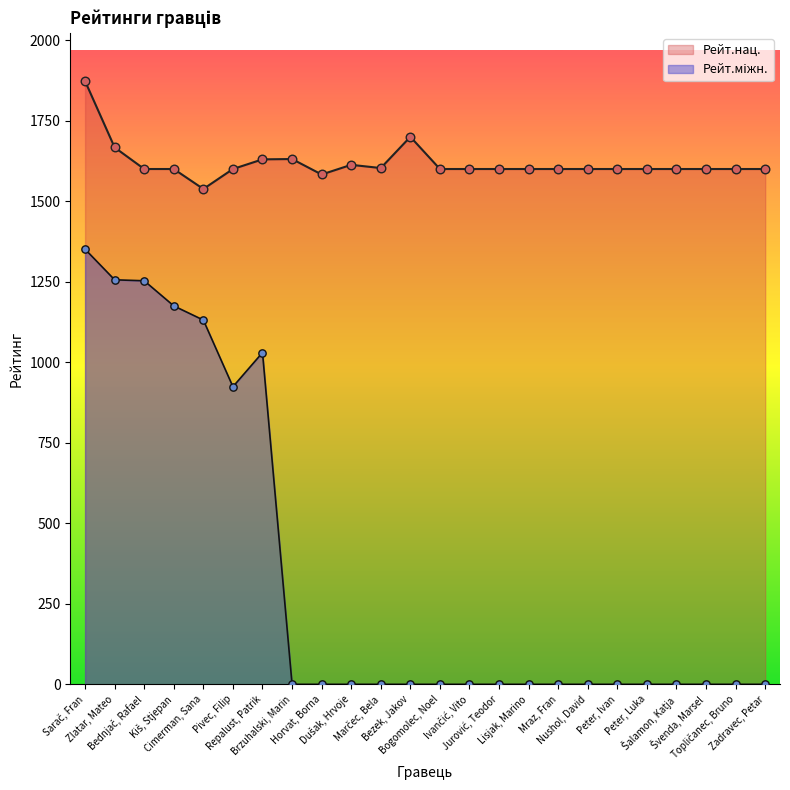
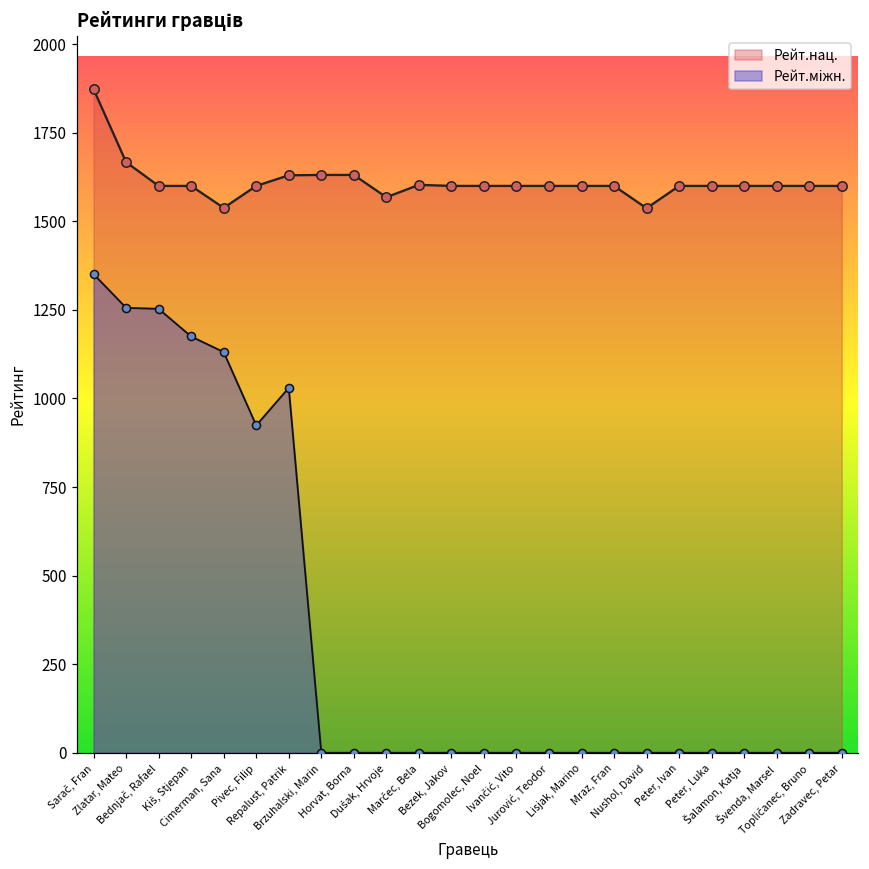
  {
    "Рейт.нац.": {
      "Sarač, Fran": 1870,
      "Zlatar, Mateo": 1670,
      "Bednjač, Rafael": 1600,
      "Kiš, Stjepan": 1600,
      "Cimerman, Sana": 1540,
      "Pivec, Filip": 1600,
      "Repalust, Patrik": 1630,
      "Brzuhalski, Marin": 1630,
-     "Horvat, Borna": 1580,
-     "Dušak, Hrvoje": 1610,
+     "Horvat, Borna": 1630,
+     "Dušak, Hrvoje": 1570,
      "Marčec, Bela": 1600,
-     "Bezek, Jakov": 1700,
+     "Bezek, Jakov": 1600,
      "Bogomolec, Noel": 1600,
      "Ivančić, Vito": 1600,
      "Jurović, Teodor": 1600,
      "Lisjak, Marino": 1600,
      "Mraz, Fran": 1600,
-     "Nushol, David": 1600,
+     "Nushol, David": 1540,
      "Peter, Ivan": 1600,
      "Peter, Luka": 1600,
      "Šalamon, Katja": 1600,
      "Švenda, Marsel": 1600,
      "Topličanec, Bruno": 1600,
      "Zadravec, Petar": 1600
    },
    "Рейт.міжн.": {
      "Sarač, Fran": 1350,
      "Zlatar, Mateo": 1260,
      "Bednjač, Rafael": 1250,
      "Kiš, Stjepan": 1180,
      "Cimerman, Sana": 1130,
      "Pivec, Filip": 920,
      "Repalust, Patrik": 1030,
      "Brzuhalski, Marin": 0,
      "Horvat, Borna": 0,
      "Dušak, Hrvoje": 0,
      "Marčec, Bela": 0,
      "Bezek, Jakov": 0,
      "Bogomolec, Noel": 0,
      "Ivančić, Vito": 0,
      "Jurović, Teodor": 0,
      "Lisjak, Marino": 0,
      "Mraz, Fran": 0,
      "Nushol, David": 0,
      "Peter, Ivan": 0,
      "Peter, Luka": 0,
      "Šalamon, Katja": 0,
      "Švenda, Marsel": 0,
      "Topličanec, Bruno": 0,
      "Zadravec, Petar": 0
    }
  }
